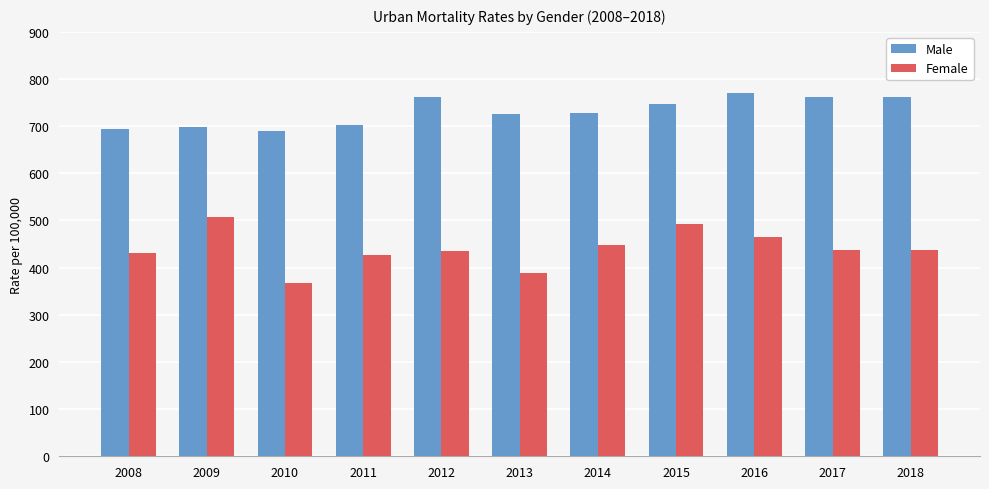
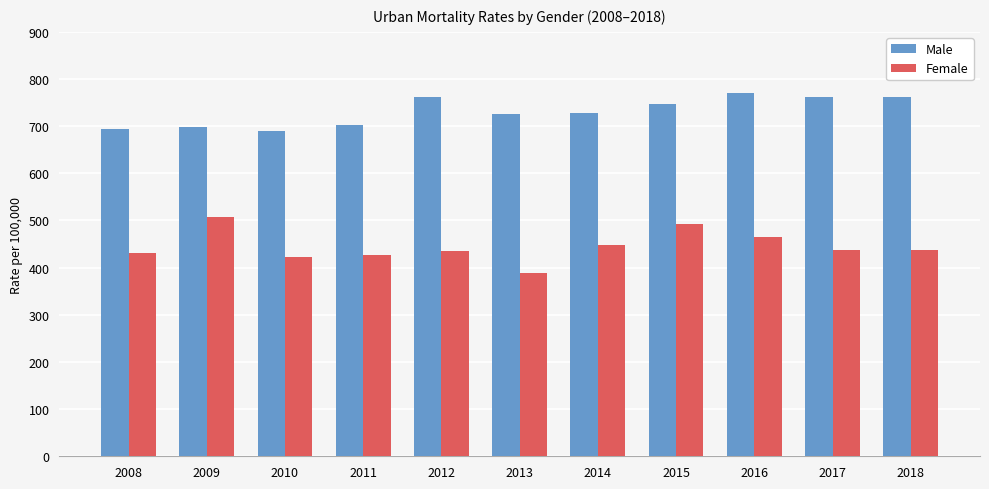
  {
    "Male": {
      "2008": 690,
      "2009": 700,
      "2010": 690,
      "2011": 700,
      "2012": 760,
      "2013": 730,
      "2014": 730,
      "2015": 750,
      "2016": 770,
      "2017": 760,
      "2018": 760
    },
    "Female": {
      "2008": 430,
      "2009": 510,
-     "2010": 370,
+     "2010": 420,
      "2011": 430,
      "2012": 430,
      "2013": 390,
      "2014": 450,
      "2015": 490,
      "2016": 460,
      "2017": 440,
      "2018": 440
    }
  }
